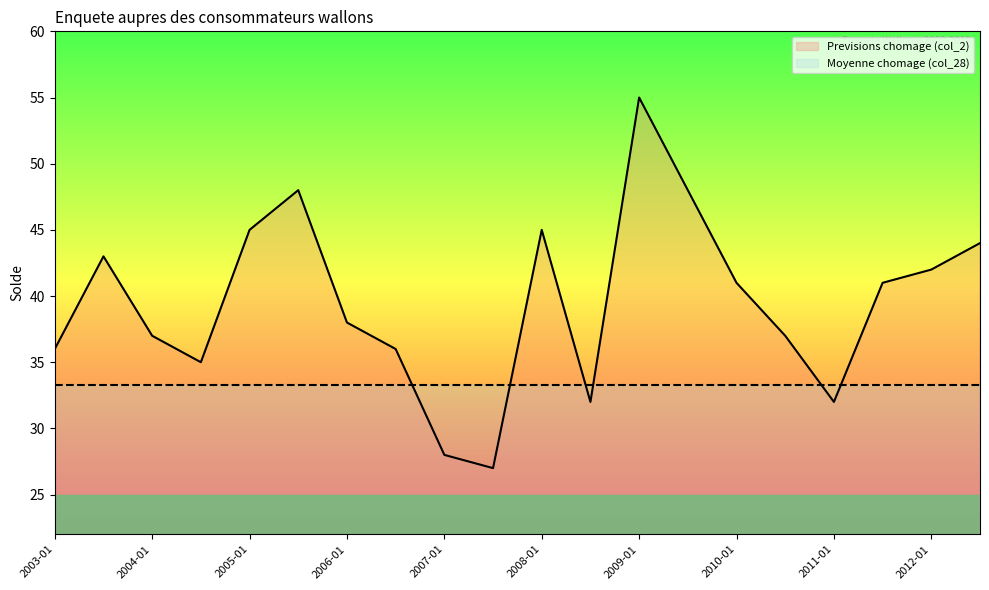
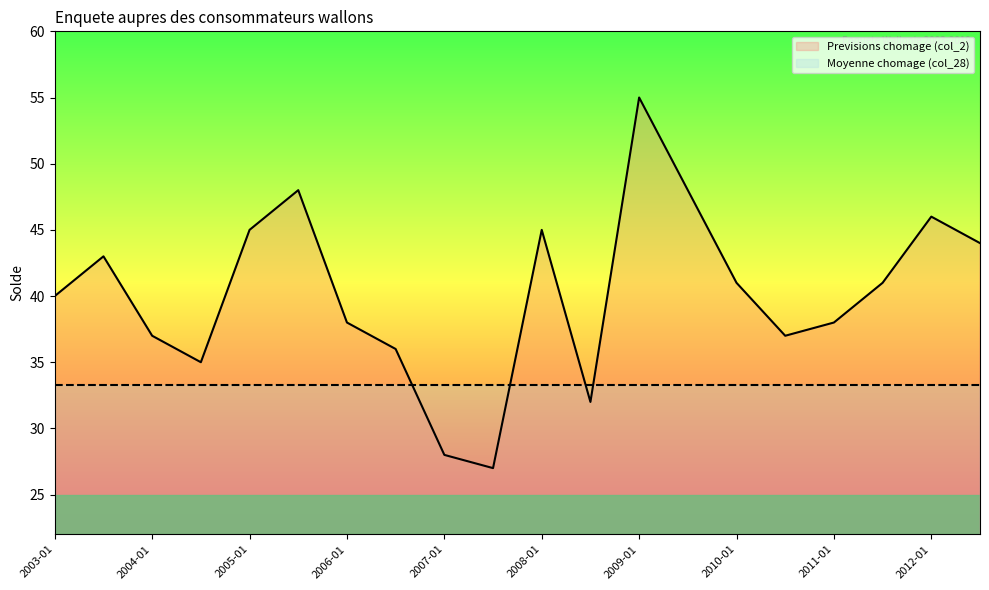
  {
    "Previsions chomage (col_2)": {
-     "2003-01": 36,
+     "2003-01": 40,
      "2004-01": 37,
      "2005-01": 45,
      "2006-01": 38,
      "2007-01": 28,
      "2008-01": 45,
      "2009-01": 55,
      "2010-01": 41,
-     "2011-01": 32,
-     "2012-01": 42
+     "2011-01": 38,
+     "2012-01": 46
    },
    "Moyenne chomage (col_28)": {
      "2003-01": 33.3,
      "2004-01": 33.3,
      "2005-01": 33.3,
      "2006-01": 33.3,
      "2007-01": 33.3,
      "2008-01": 33.3,
      "2009-01": 33.3,
      "2010-01": 33.3,
      "2011-01": 33.3,
      "2012-01": 33.3
    }
  }
